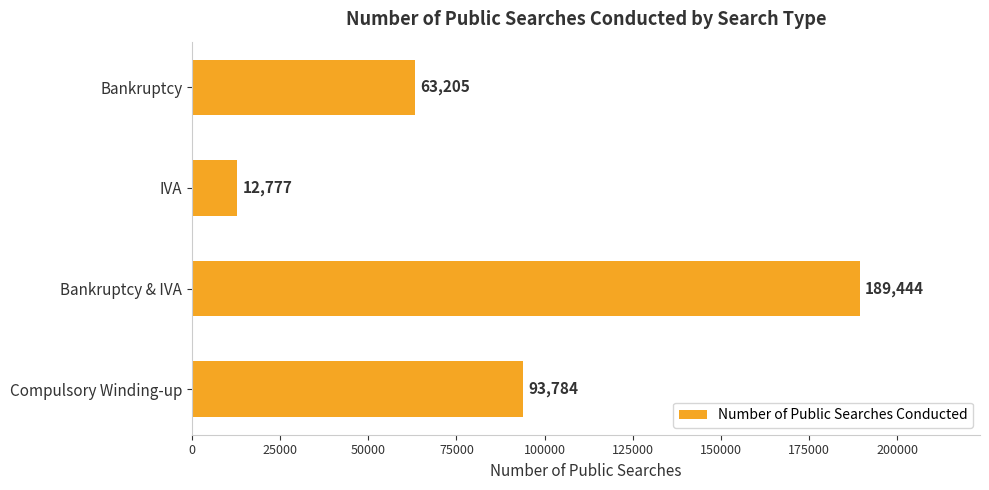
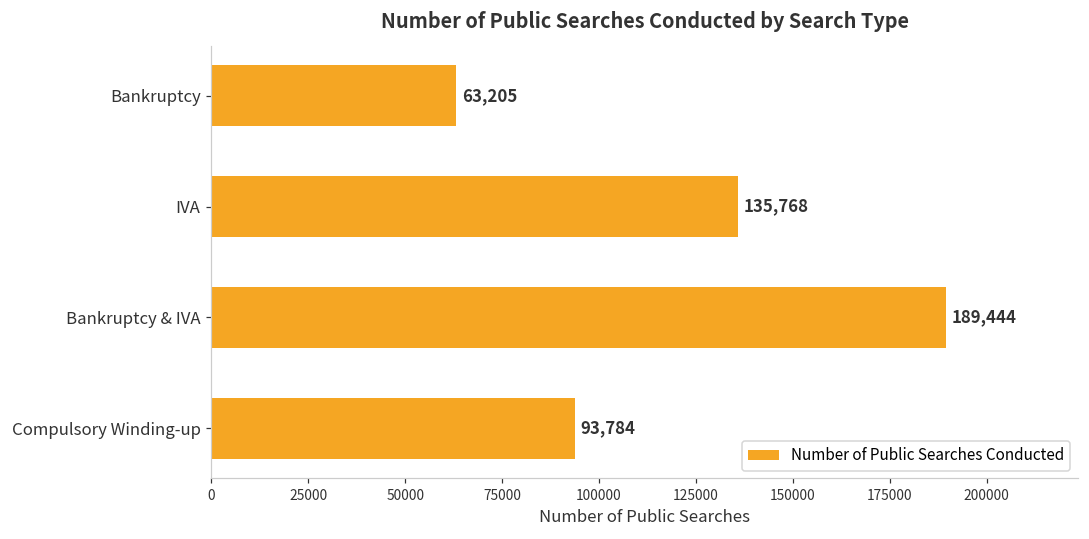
  {
    "Bankruptcy": "63,205",
-   "IVA": "12,777",
+   "IVA": "135,768",
    "Bankruptcy & IVA": "189,444",
    "Compulsory Winding-up": "93,784"
  }
